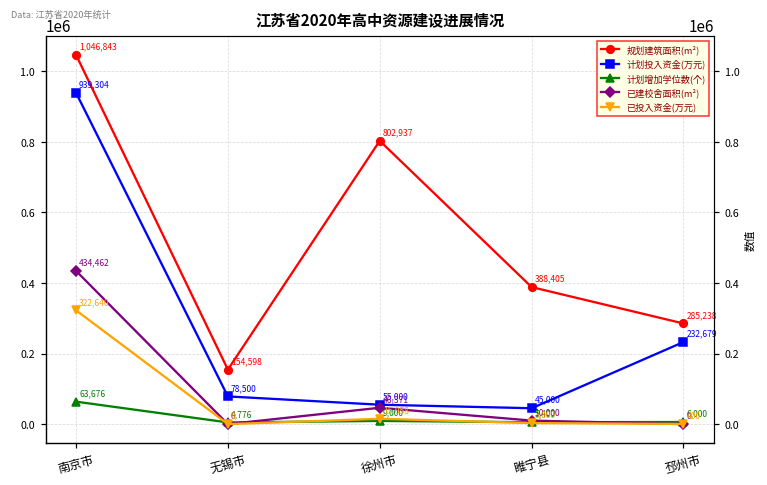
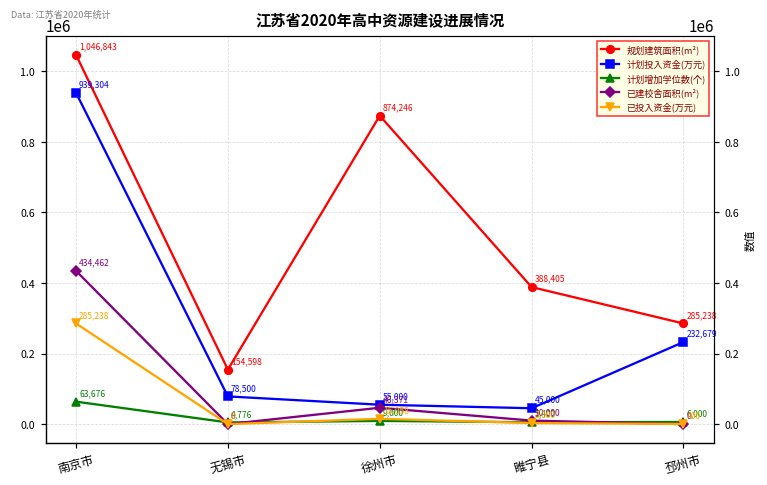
  {
    "规划建筑面积(m²)": {
      "南京市": "1,046,843",
      "无锡市": "154,598",
-     "徐州市": "802,937",
+     "徐州市": "874,246",
      "睢宁县": "388,405",
      "邳州市": "285,238"
    },
    "计划投入资金(万元)": {
      "南京市": "939,304",
      "无锡市": "78,500",
      "睢宁县": "45,000",
      "邳州市": "232,679"
    },
    "计划增加学位数(个)": {
      "南京市": "63,676"
    },
    "已建校舍面积(m²)": {
      "南京市": "434,462"
    },
    "已投入资金(万元)": {
-     "南京市": "322,640"
+     "南京市": "285,238"
    }
  }
